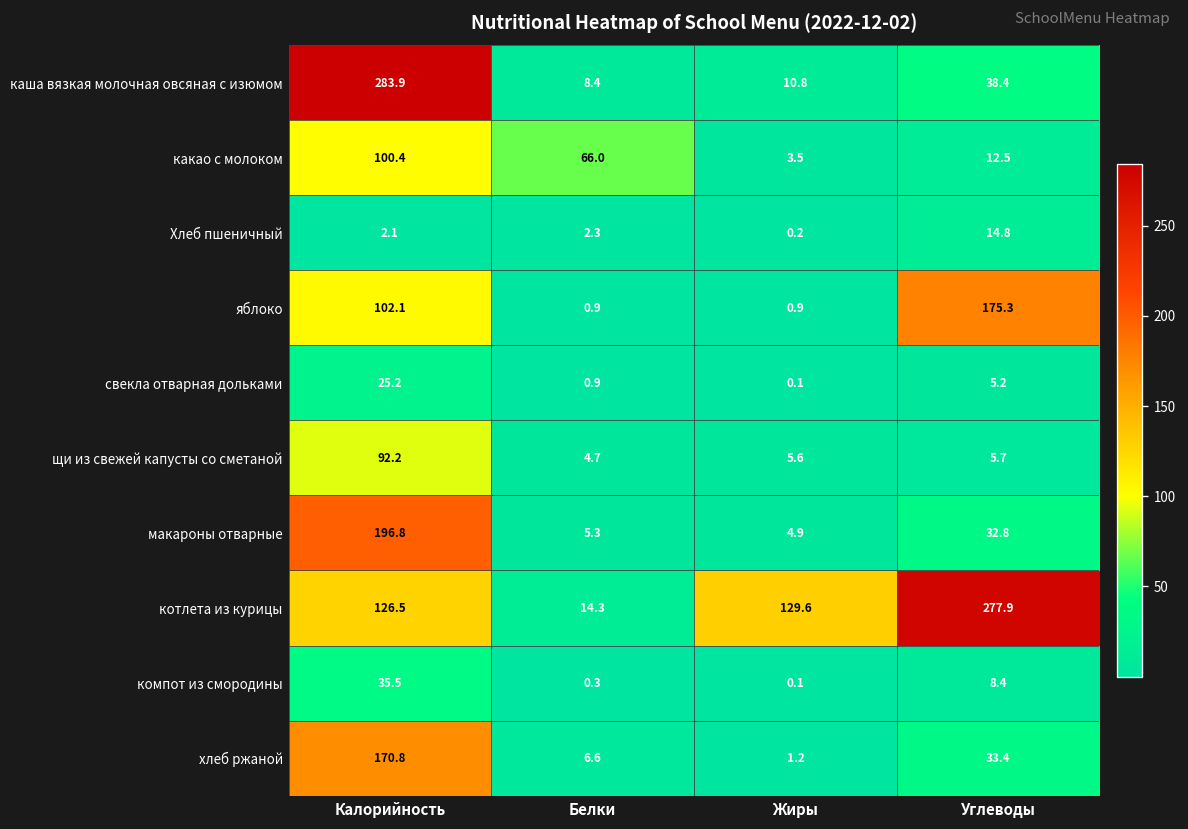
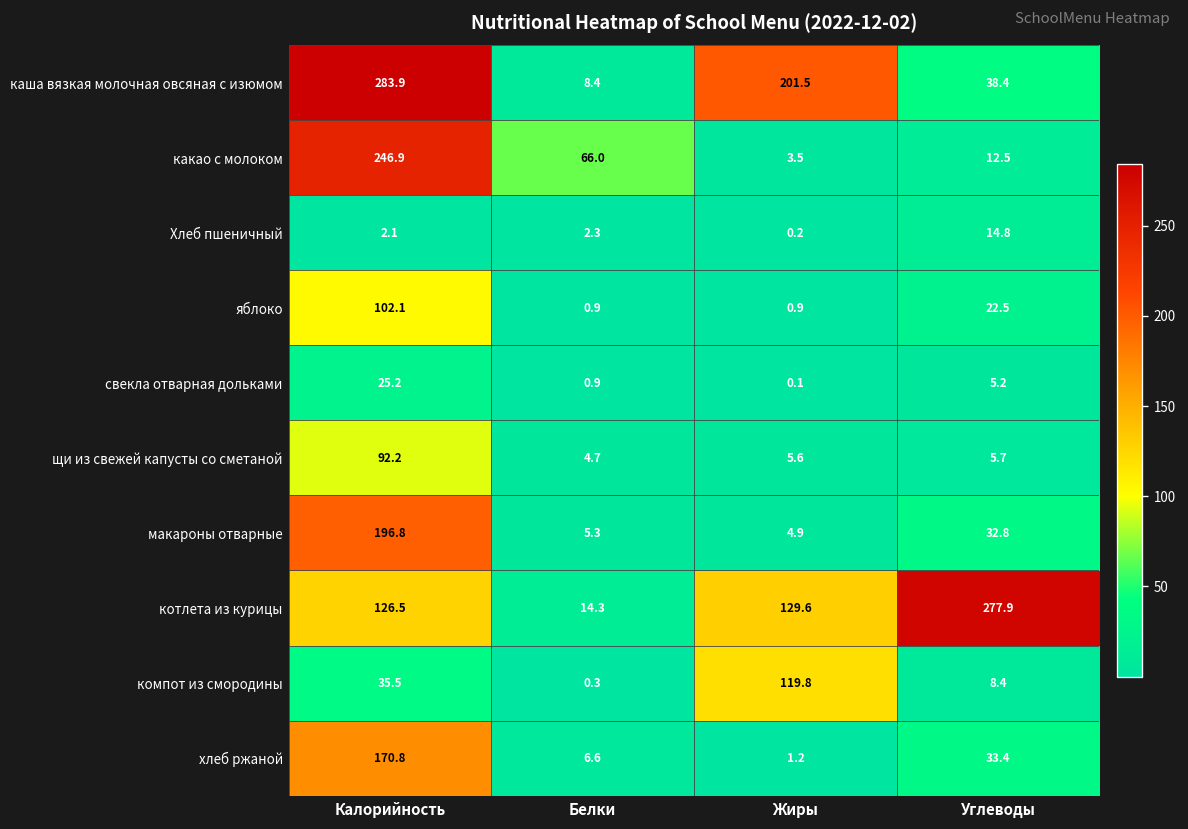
  {
    "каша вязкая молочная овсяная с изюмом": {
      "Калорийность": 283.9,
      "Белки": 8.4,
-     "Жиры": 10.8,
+     "Жиры": 201.5,
      "Углеводы": 38.4
    },
    "какао с молоком": {
-     "Калорийность": 100.4,
+     "Калорийность": 246.9,
      "Белки": 66.0,
      "Жиры": 3.5,
      "Углеводы": 12.5
    },
    "Хлеб пшеничный": {
      "Калорийность": 2.1,
      "Белки": 2.3,
      "Жиры": 0.2,
      "Углеводы": 14.8
    },
    "яблоко": {
      "Калорийность": 102.1,
      "Белки": 0.9,
      "Жиры": 0.9,
-     "Углеводы": 175.3
+     "Углеводы": 22.5
    },
    "свекла отварная дольками": {
      "Калорийность": 25.2,
      "Белки": 0.9,
      "Жиры": 0.1,
      "Углеводы": 5.2
    },
    "щи из свежей капусты со сметаной": {
      "Калорийность": 92.2,
      "Белки": 4.7,
      "Жиры": 5.6,
      "Углеводы": 5.7
    },
    "макароны отварные": {
      "Калорийность": 196.8,
      "Белки": 5.3,
      "Жиры": 4.9,
      "Углеводы": 32.8
    },
    "котлета из курицы": {
      "Калорийность": 126.5,
      "Белки": 14.3,
      "Жиры": 129.6,
      "Углеводы": 277.9
    },
    "компот из смородины": {
      "Калорийность": 35.5,
      "Белки": 0.3,
-     "Жиры": 0.1,
+     "Жиры": 119.8,
      "Углеводы": 8.4
    },
    "хлеб ржаной": {
      "Калорийность": 170.8,
      "Белки": 6.6,
      "Жиры": 1.2,
      "Углеводы": 33.4
    }
  }
